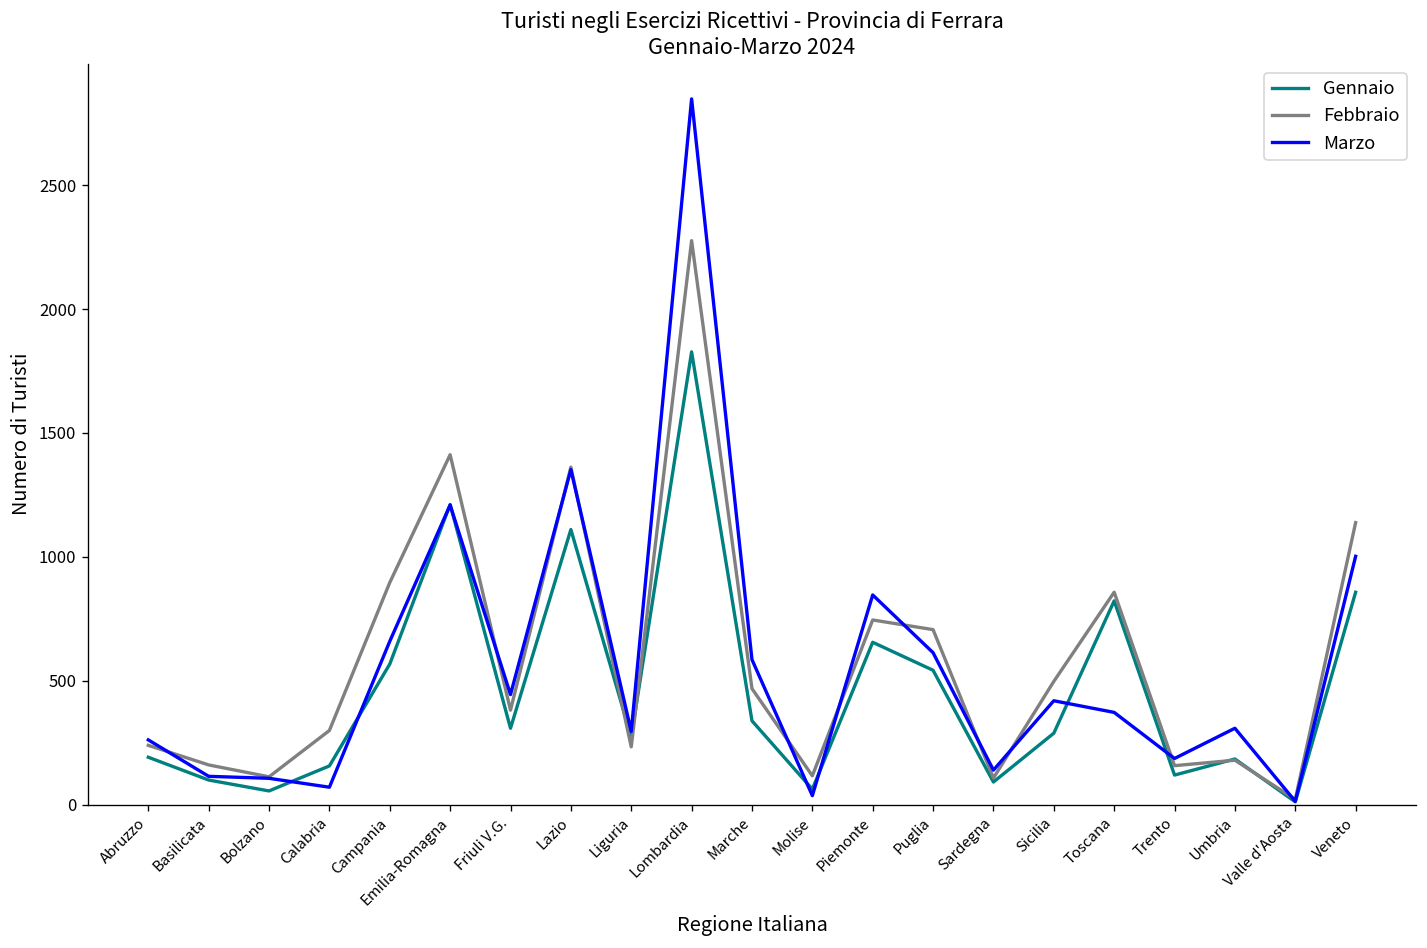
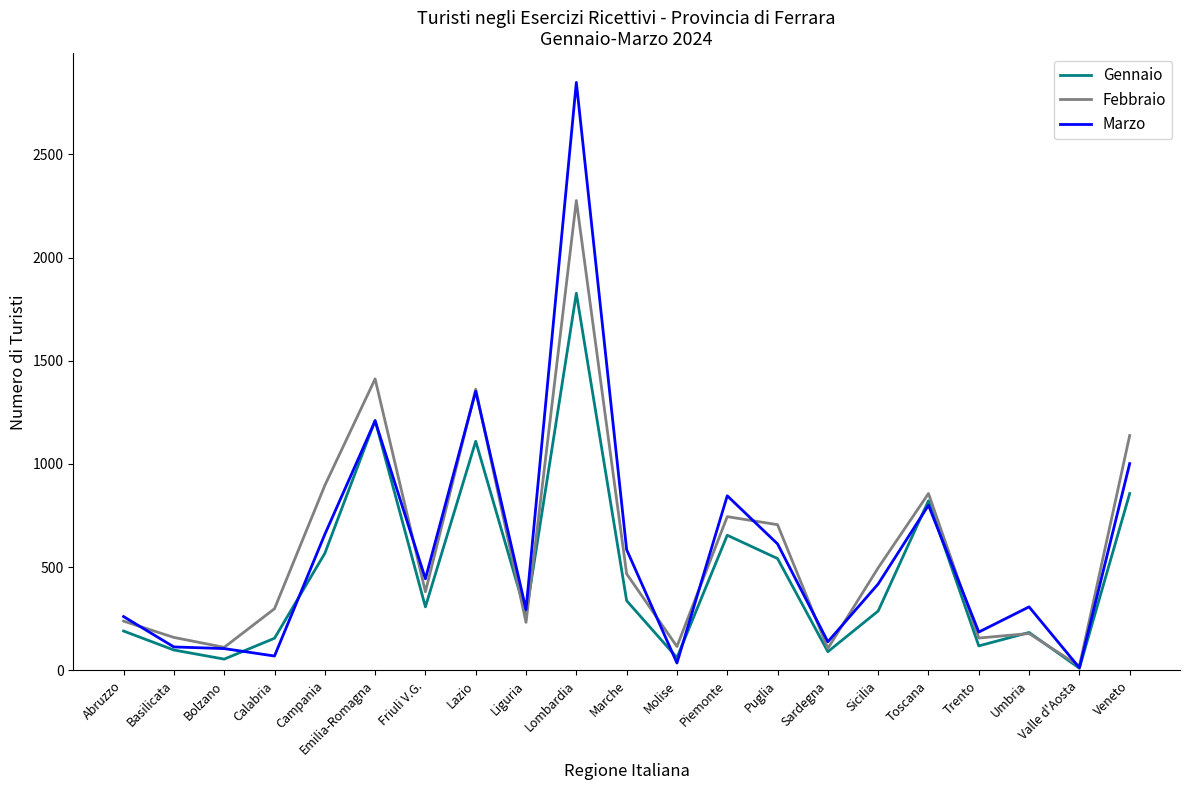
  {
    "Gennaio": {
      "Abruzzo": 190,
      "Basilicata": 100,
      "Bolzano": 60,
      "Calabria": 160,
      "Campania": 570,
      "Friuli V.G.": 310,
      "Lazio": 1110,
      "Liguria": 270,
      "Lombardia": 1830,
      "Marche": 340,
      "Molise": 60,
      "Piemonte": 660,
      "Puglia": 540,
      "Sardegna": 90,
      "Sicilia": 290,
      "Toscana": 820,
      "Trento": 120,
      "Veneto": 860
    },
    "Febbraio": {
      "Abruzzo": 240,
      "Basilicata": 160,
      "Calabria": 300,
      "Campania": 900,
      "Emilia-Romagna": 1410,
      "Friuli V.G.": 380,
      "Liguria": 230,
      "Lombardia": 2280,
      "Marche": 470,
      "Molise": 120,
      "Piemonte": 750,
      "Puglia": 710,
      "Sardegna": 110,
      "Sicilia": 500,
      "Toscana": 860,
      "Trento": 160,
      "Veneto": 1140
    },
    "Marzo": {
      "Abruzzo": 260,
      "Basilicata": 110,
      "Calabria": 70,
      "Campania": 660,
      "Friuli V.G.": 440,
      "Liguria": 300,
      "Lombardia": 2850,
      "Marche": 590,
      "Molise": 40,
      "Piemonte": 850,
      "Puglia": 610,
      "Sardegna": 140,
      "Sicilia": 420,
-     "Toscana": 370,
+     "Toscana": 800,
      "Trento": 190,
      "Umbria": 310,
      "Veneto": 1000
    }
  }
